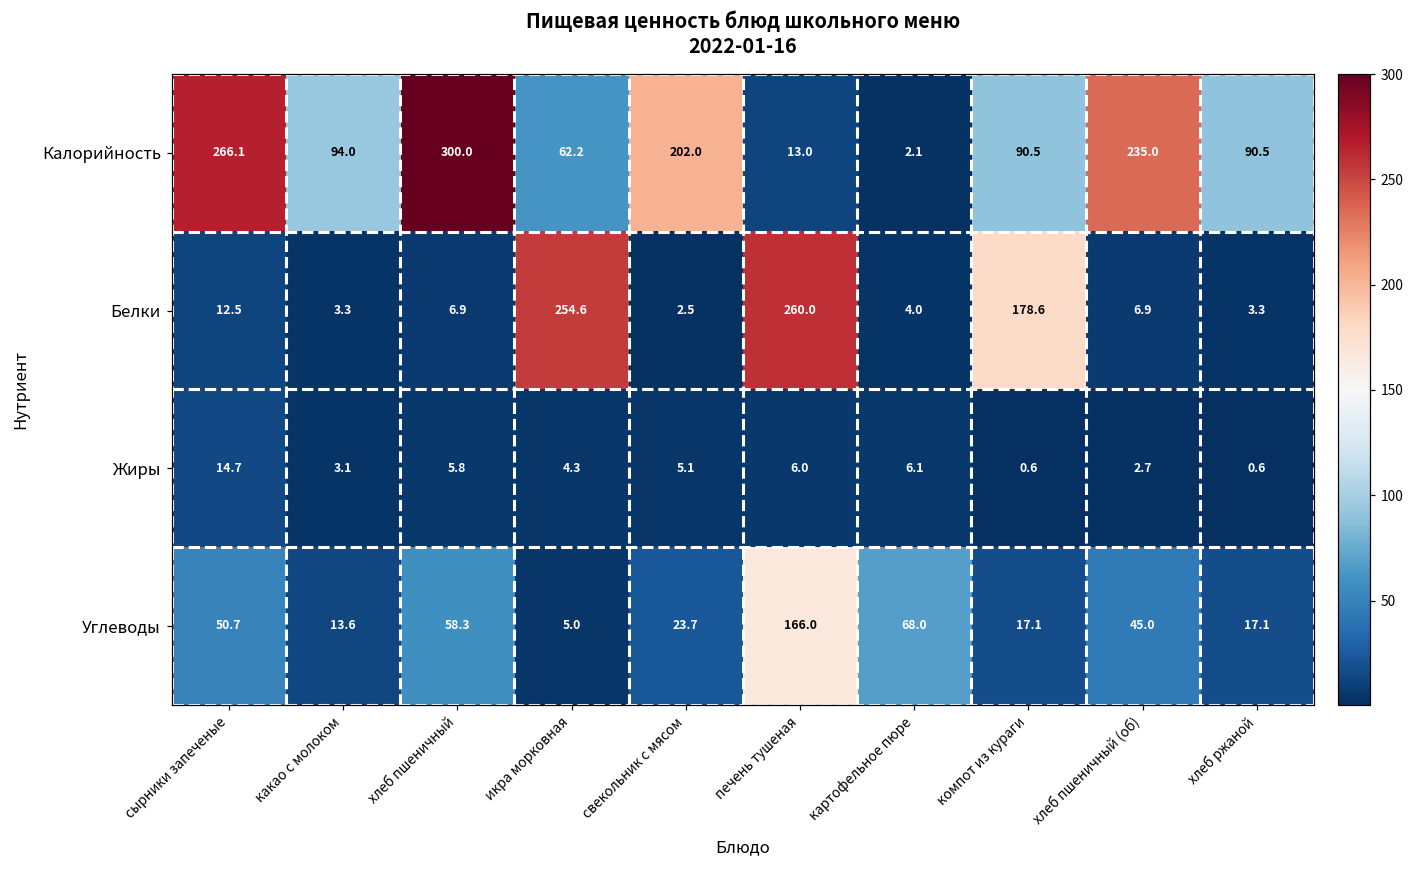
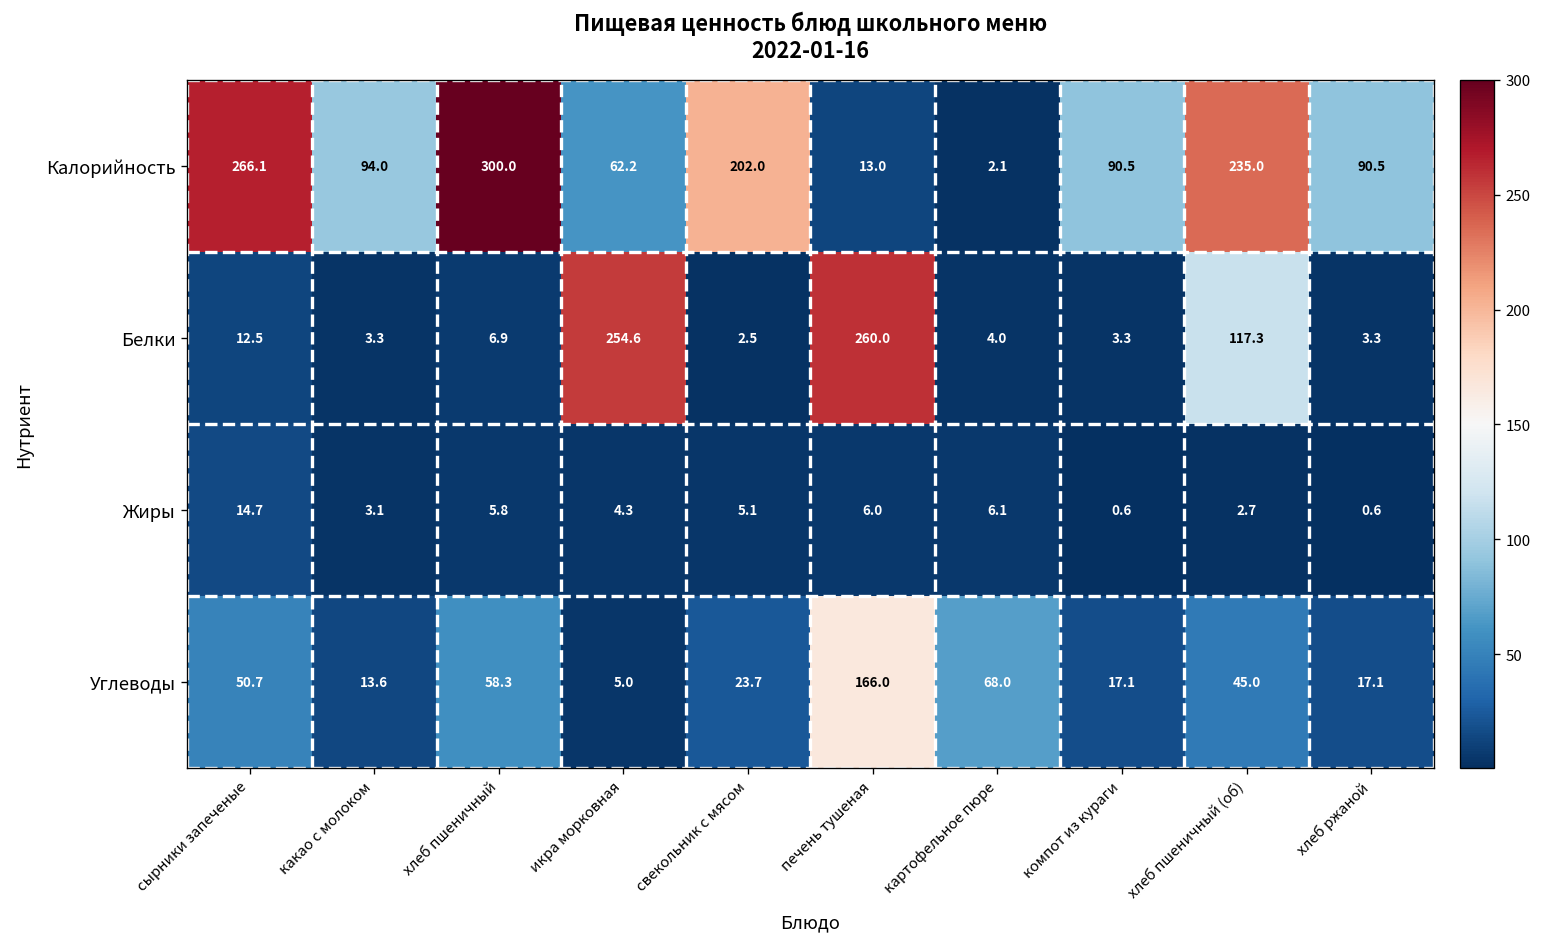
  {
    "Калорийность": {
      "сырники запеченые": 266.1,
      "какао с молоком": 94.0,
      "хлеб пшеничный": 300.0,
      "икра морковная": 62.2,
      "свекольник с мясом": 202.0,
      "печень тушеная": 13.0,
      "картофельное пюре": 2.1,
      "компот из кураги": 90.5,
      "хлеб пшеничный (об)": 235.0,
      "хлеб ржаной": 90.5
    },
    "Белки": {
      "сырники запеченые": 12.5,
      "какао с молоком": 3.3,
      "хлеб пшеничный": 6.9,
      "икра морковная": 254.6,
      "свекольник с мясом": 2.5,
      "печень тушеная": 260.0,
      "картофельное пюре": 4.0,
-     "компот из кураги": 178.6,
-     "хлеб пшеничный (об)": 6.9,
+     "компот из кураги": 3.3,
+     "хлеб пшеничный (об)": 117.3,
      "хлеб ржаной": 3.3
    },
    "Жиры": {
      "сырники запеченые": 14.7,
      "какао с молоком": 3.1,
      "хлеб пшеничный": 5.8,
      "икра морковная": 4.3,
      "свекольник с мясом": 5.1,
      "печень тушеная": 6.0,
      "картофельное пюре": 6.1,
      "компот из кураги": 0.6,
      "хлеб пшеничный (об)": 2.7,
      "хлеб ржаной": 0.6
    },
    "Углеводы": {
      "сырники запеченые": 50.7,
      "какао с молоком": 13.6,
      "хлеб пшеничный": 58.3,
      "икра морковная": 5.0,
      "свекольник с мясом": 23.7,
      "печень тушеная": 166.0,
      "картофельное пюре": 68.0,
      "компот из кураги": 17.1,
      "хлеб пшеничный (об)": 45.0,
      "хлеб ржаной": 17.1
    }
  }
